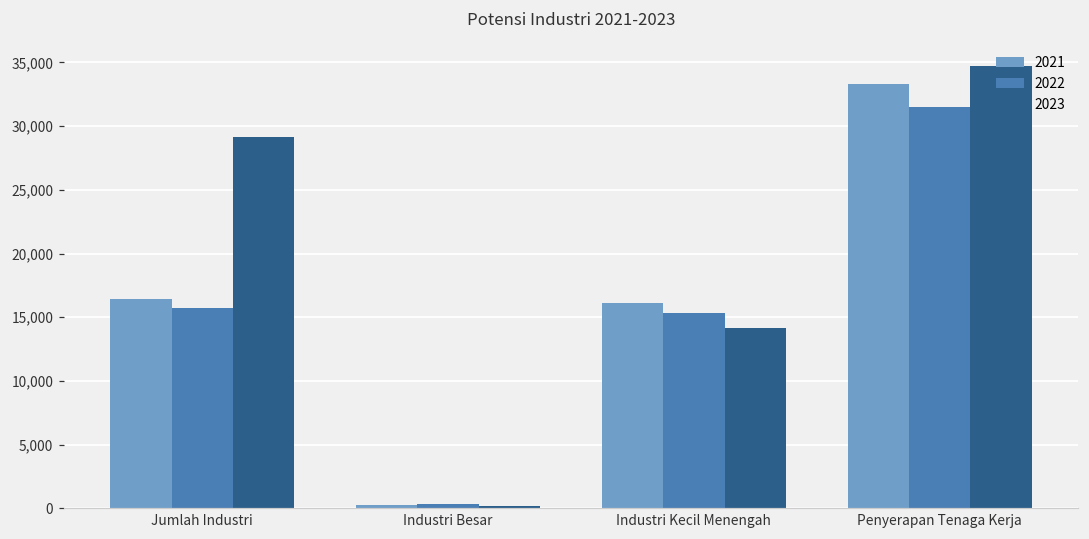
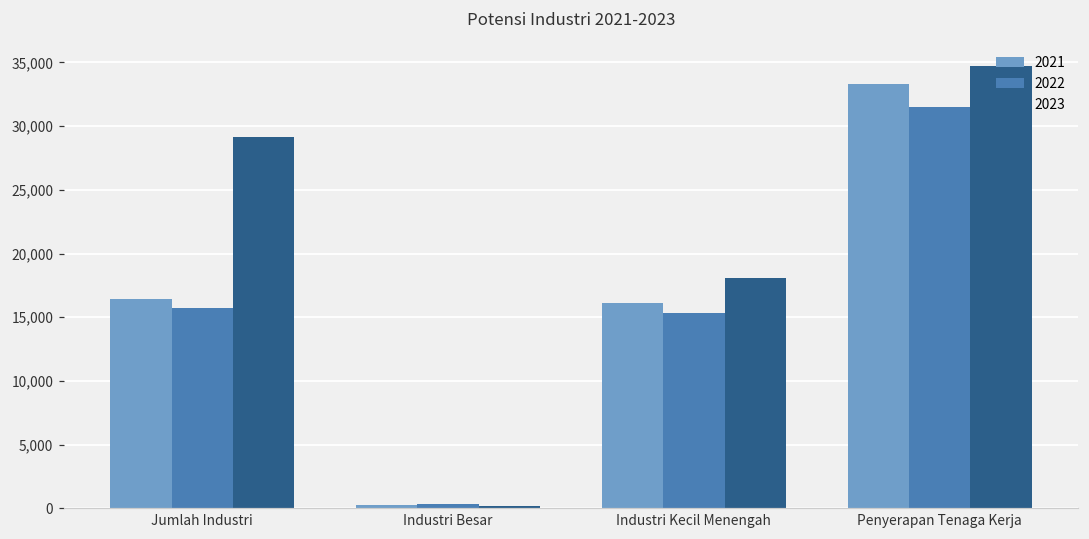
  {
    "2023": {
      "Jumlah Industri": "29,100",
-     "Industri Kecil Menengah": "14,100",
+     "Industri Kecil Menengah": "18,100",
      "Penyerapan Tenaga Kerja": "34,700"
    }
  }
